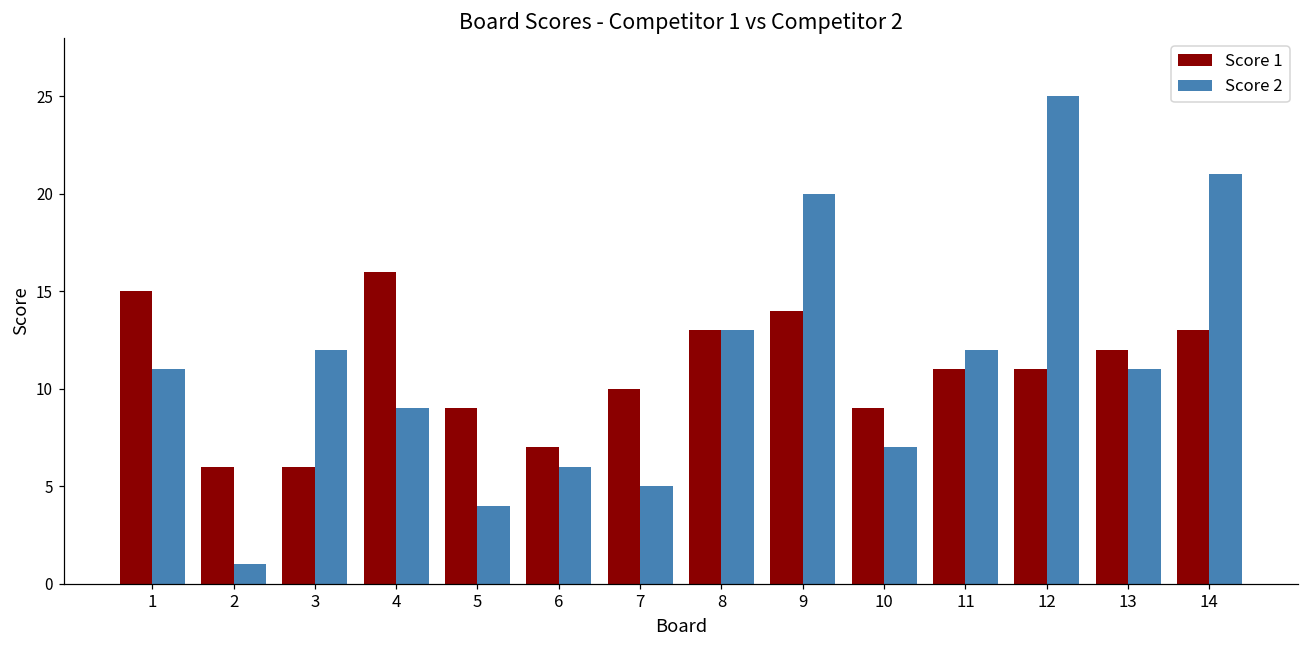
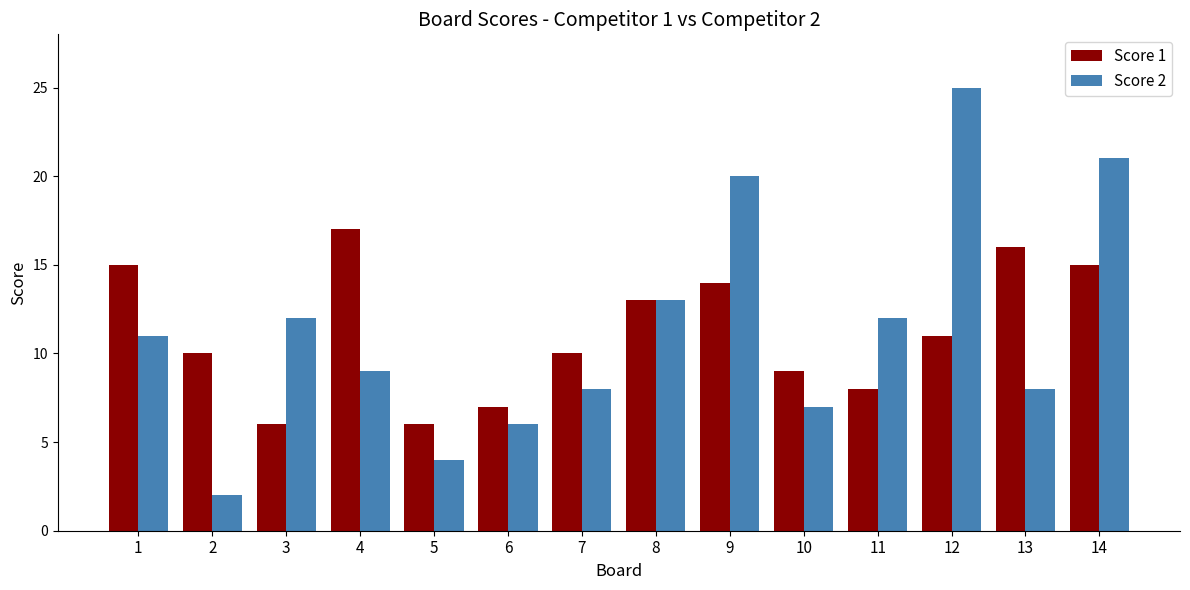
  {
    "Score 1": {
      "1": 15,
-     "2": 6,
+     "2": 10,
      "3": 6,
-     "4": 16,
-     "5": 9,
+     "4": 17,
+     "5": 6,
      "6": 7,
      "7": 10,
      "8": 13,
      "9": 14,
      "10": 9,
-     "11": 11,
+     "11": 8,
      "12": 11,
-     "13": 12,
-     "14": 13
+     "13": 16,
+     "14": 15
    },
    "Score 2": {
      "1": 11,
-     "2": 1,
+     "2": 2,
      "3": 12,
      "4": 9,
      "5": 4,
      "6": 6,
-     "7": 5,
+     "7": 8,
      "8": 13,
      "9": 20,
      "10": 7,
      "11": 12,
      "12": 25,
-     "13": 11,
+     "13": 8,
      "14": 21
    }
  }
